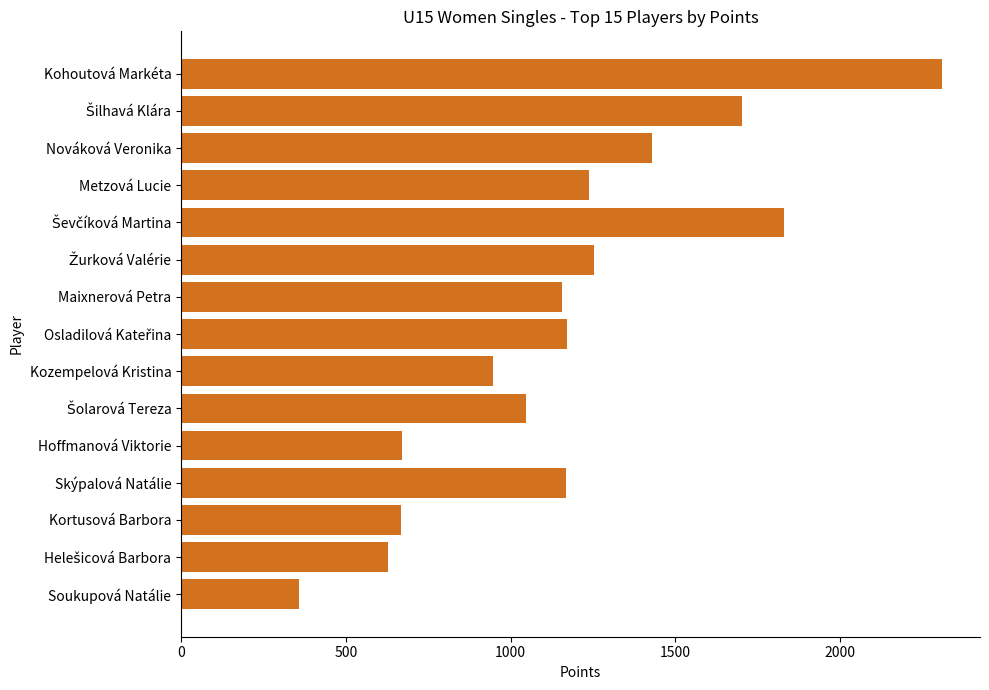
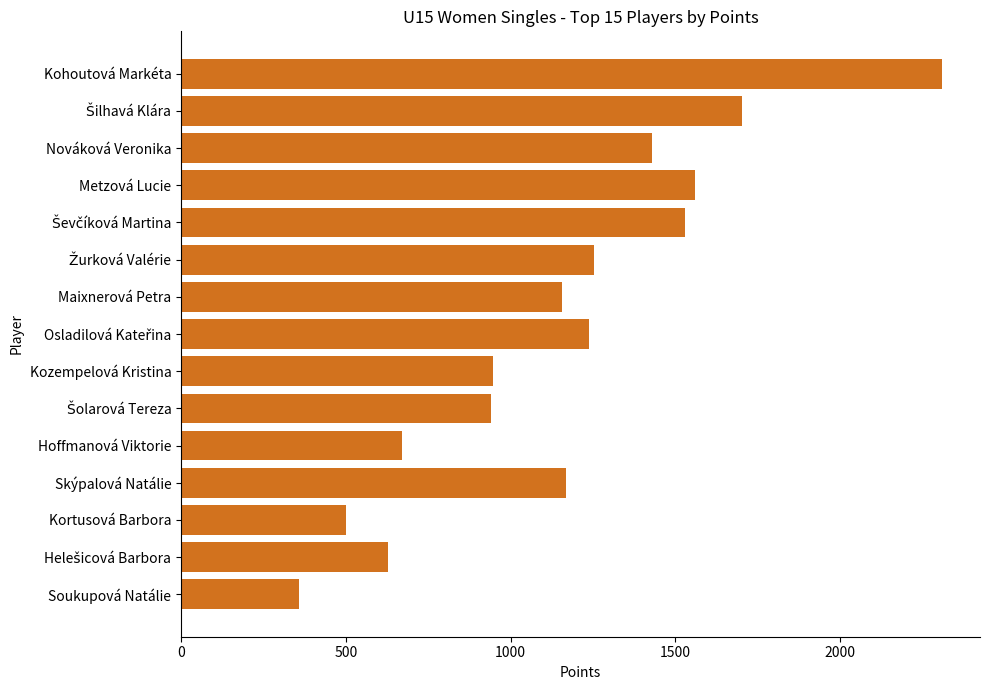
  {
    "Kohoutová Markéta": 2310,
    "Šilhavá Klára": 1700,
    "Nováková Veronika": 1430,
-   "Metzová Lucie": 1240,
-   "Ševčíková Martina": 1830,
+   "Metzová Lucie": 1560,
+   "Ševčíková Martina": 1530,
    "Žurková Valérie": 1250,
    "Maixnerová Petra": 1160,
-   "Osladilová Kateřina": 1170,
+   "Osladilová Kateřina": 1240,
    "Kozempelová Kristina": 950,
-   "Šolarová Tereza": 1050,
+   "Šolarová Tereza": 940,
    "Hoffmanová Viktorie": 670,
    "Skýpalová Natálie": 1170,
-   "Kortusová Barbora": 670,
+   "Kortusová Barbora": 500,
    "Helešicová Barbora": 630,
    "Soukupová Natálie": 360
  }
